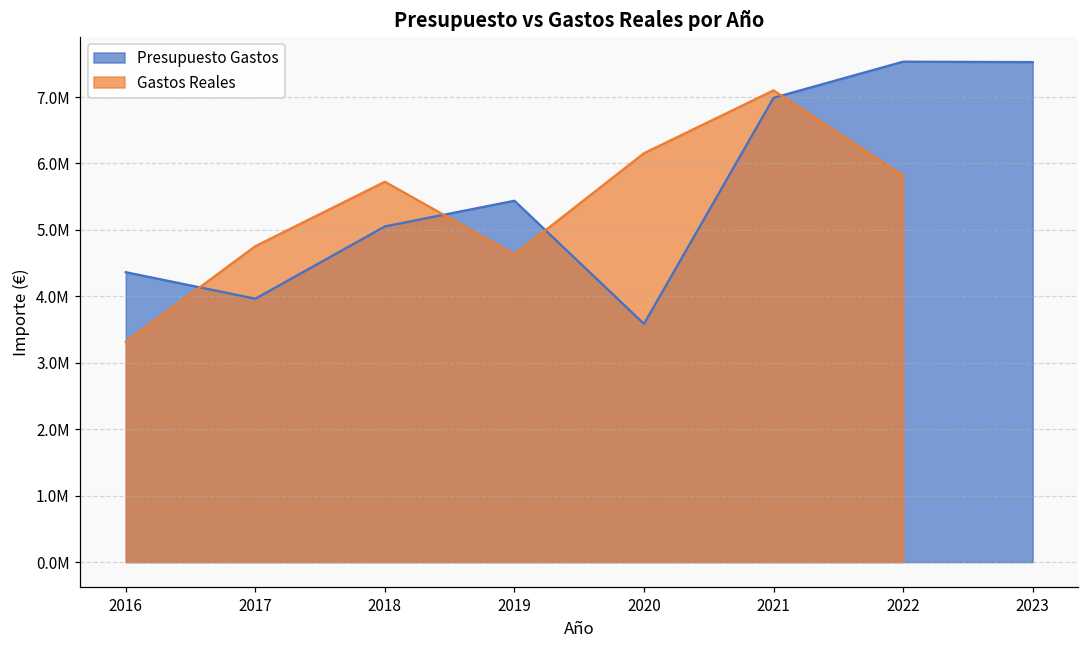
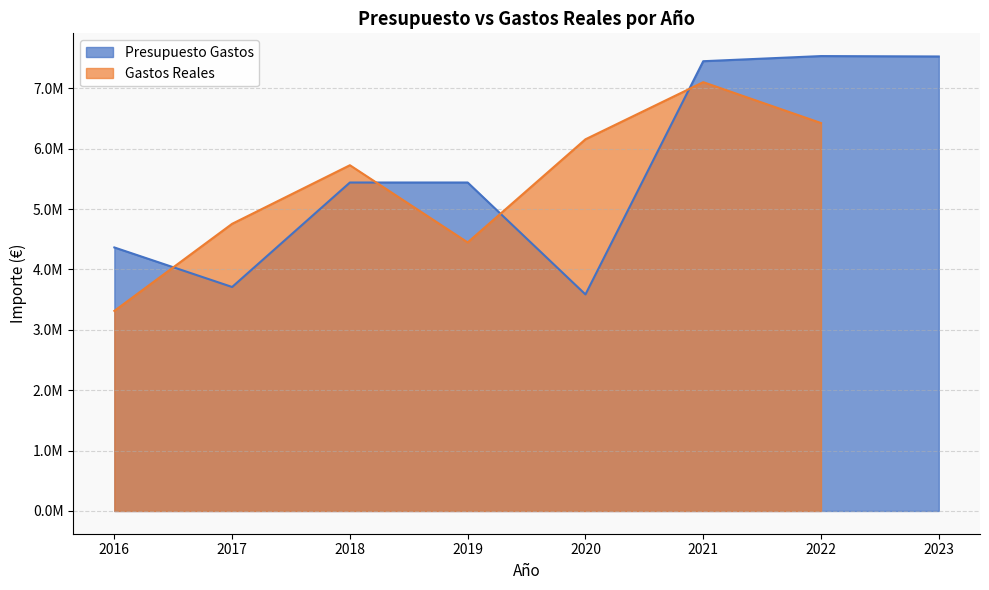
  {
    "Presupuesto Gastos": {
      "2016": 4400000,
-     "2017": 4000000,
-     "2018": 5100000,
+     "2017": 3700000,
+     "2018": 5400000,
      "2019": 5400000,
      "2020": 3600000,
-     "2021": 7000000,
+     "2021": 7400000,
      "2022": 7500000,
      "2023": 7500000
    },
    "Gastos Reales": {
      "2016": 3300000,
      "2017": 4800000,
      "2018": 5700000,
-     "2019": 4600000,
+     "2019": 4400000,
      "2020": 6200000,
      "2021": 7100000,
-     "2022": 5800000
+     "2022": 6400000
    }
  }
